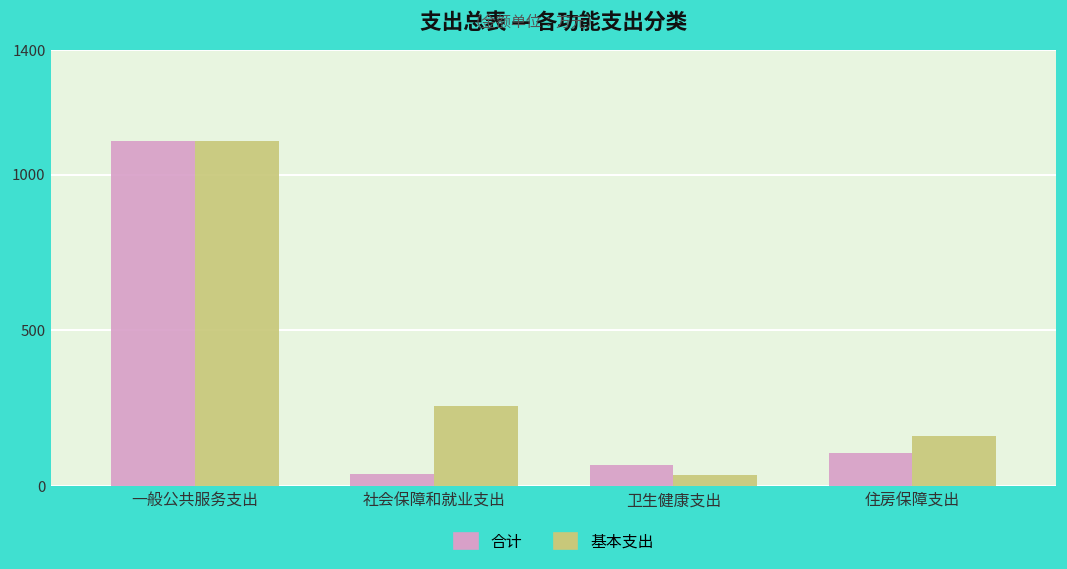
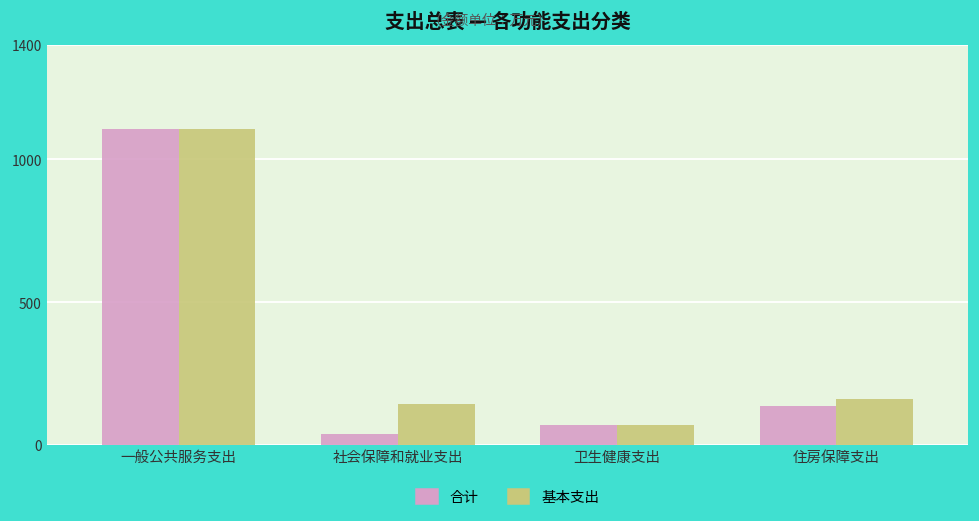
  {
    "合计": {
      "一般公共服务支出": 1110,
      "社会保障和就业支出": 40,
      "卫生健康支出": 70,
-     "住房保障支出": 110
+     "住房保障支出": 140
    },
    "基本支出": {
      "一般公共服务支出": 1110,
-     "社会保障和就业支出": 260,
-     "卫生健康支出": 40,
+     "社会保障和就业支出": 140,
+     "卫生健康支出": 70,
      "住房保障支出": 160
    }
  }
